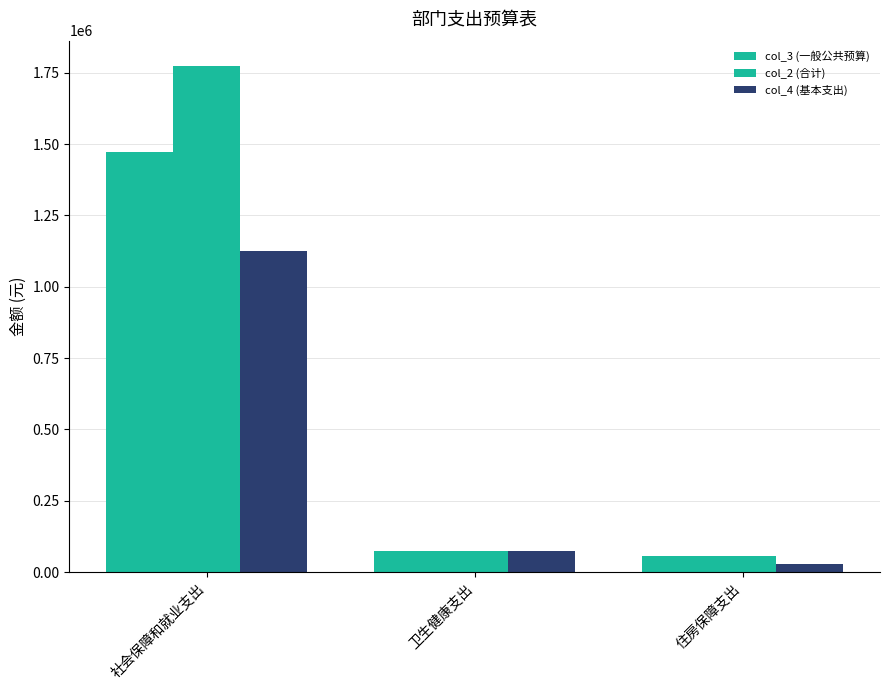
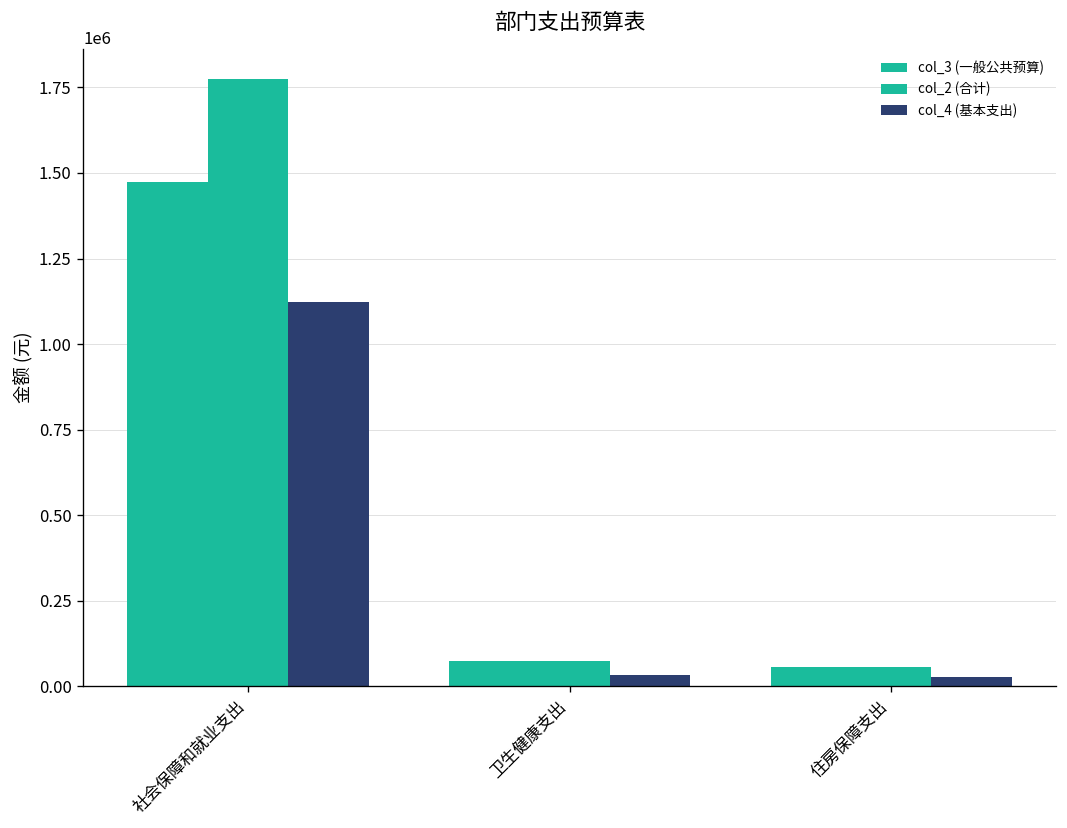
  {
    "col_4 (基本支出)": {
      "社会保障和就业支出": 1120000,
-     "卫生健康支出": 70000,
+     "卫生健康支出": 30000,
      "住房保障支出": 30000
    }
  }
